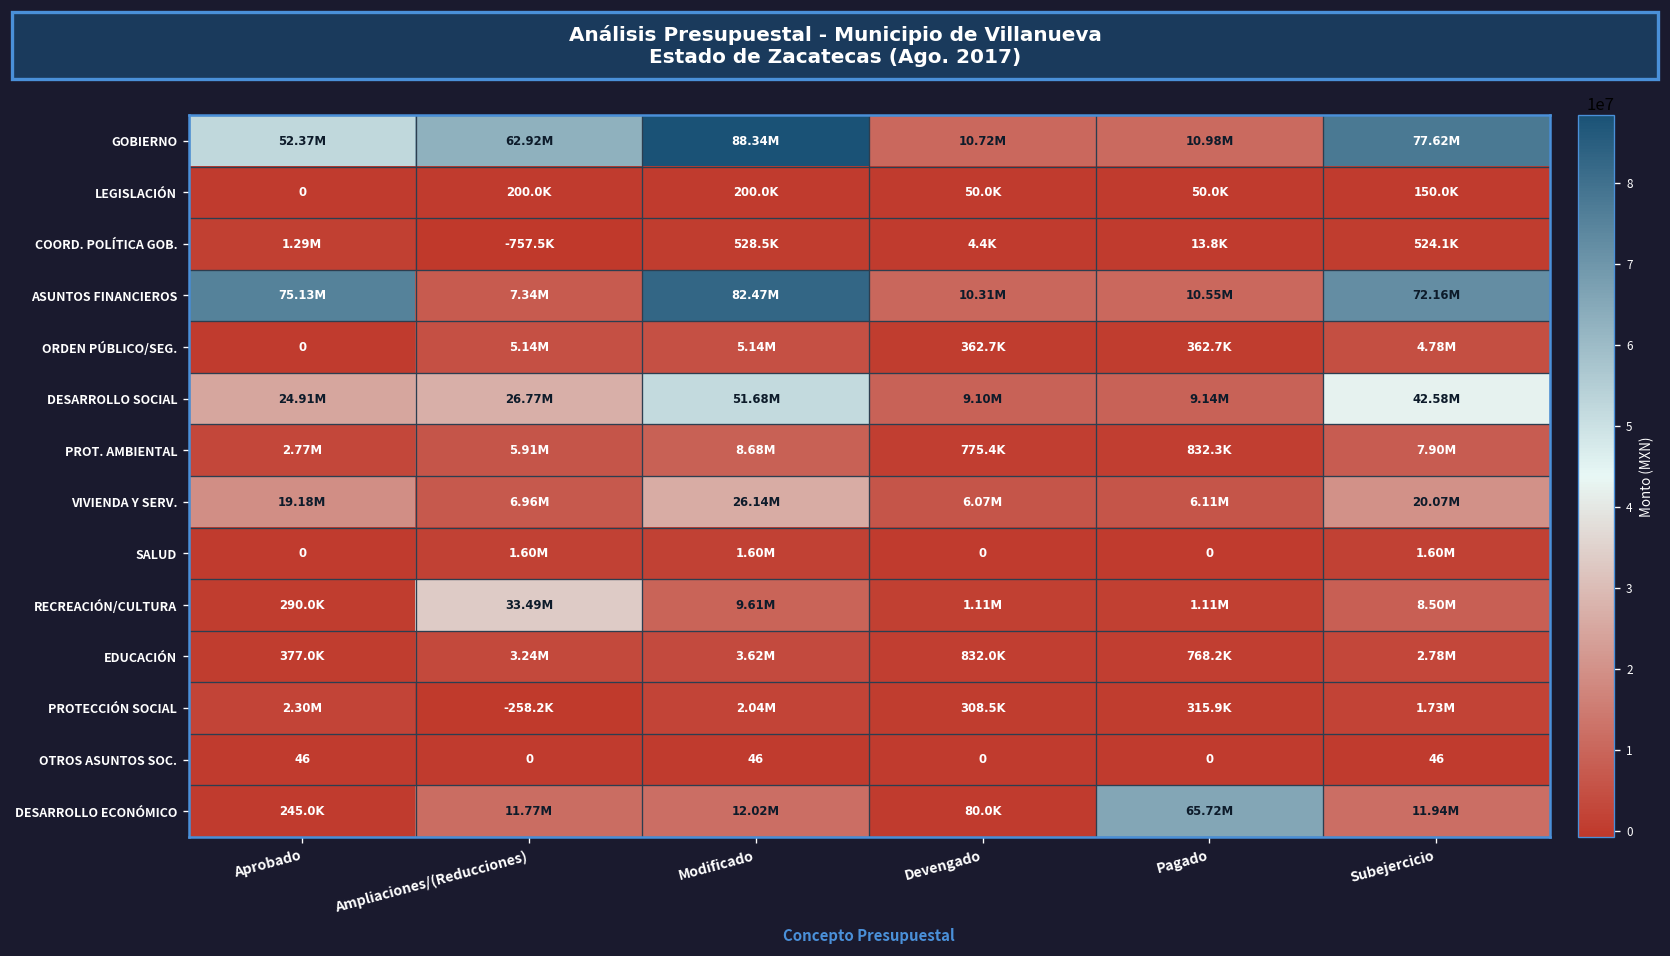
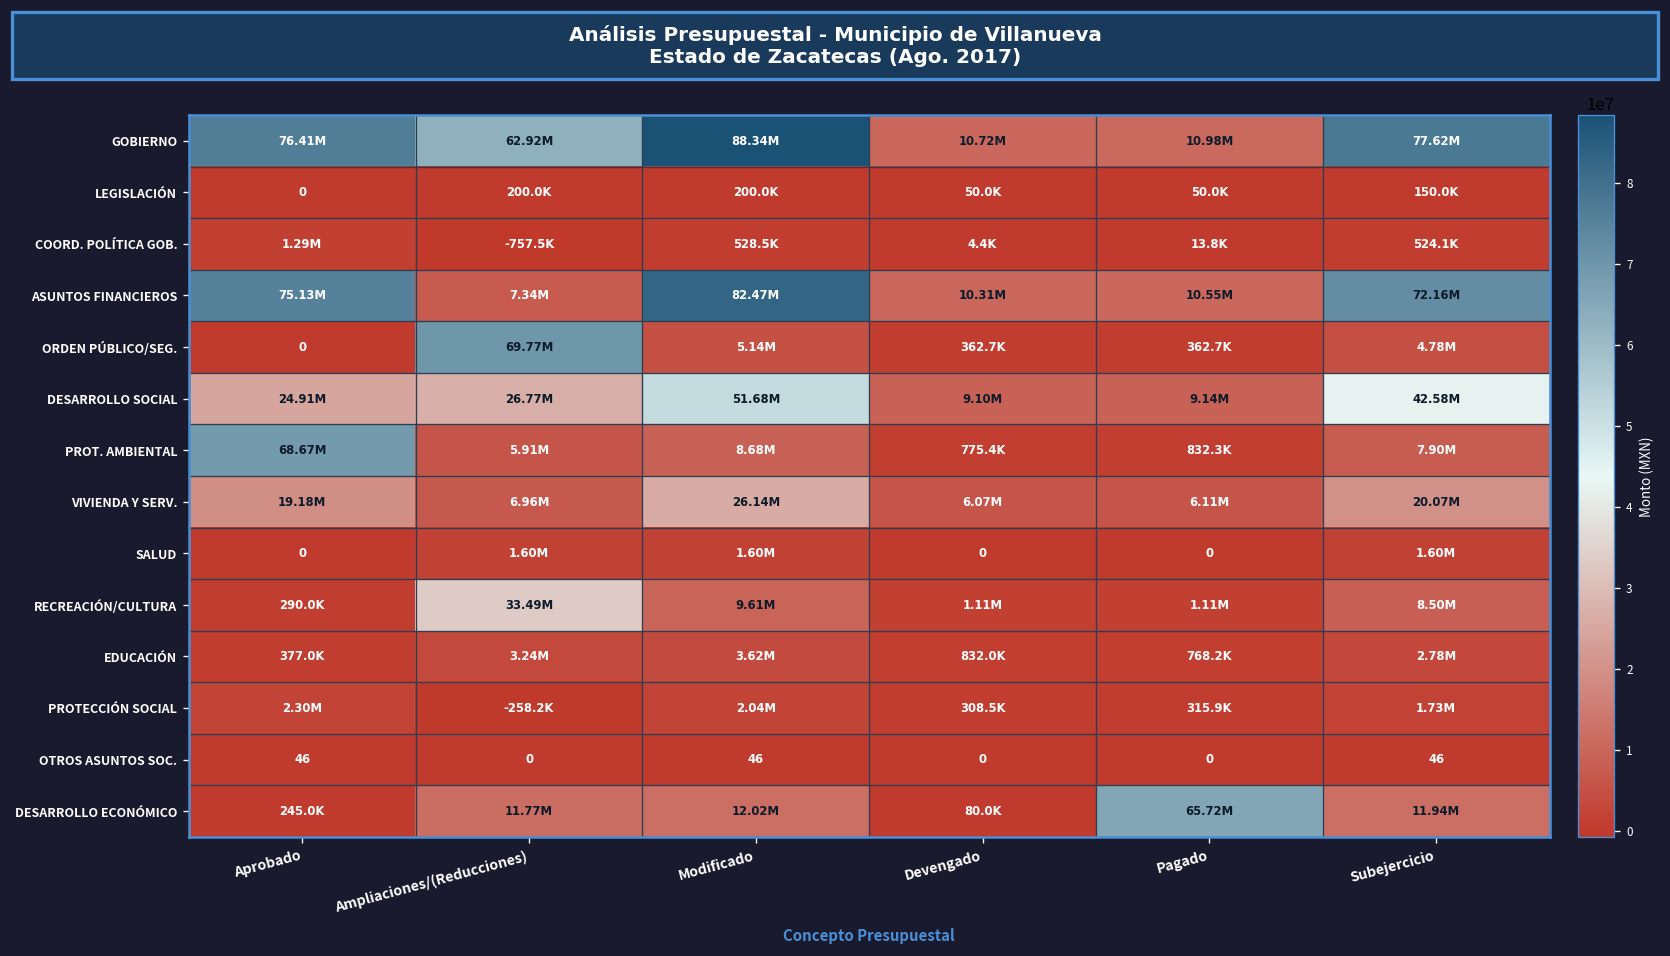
  {
    "GOBIERNO": {
-     "Aprobado": "52.37M",
+     "Aprobado": "76.41M",
      "Ampliaciones/(Reducciones)": "62.92M",
      "Modificado": "88.34M",
      "Devengado": "10.72M",
      "Pagado": "10.98M",
      "Subejercicio": "77.62M"
    },
    "LEGISLACIÓN": {
      "Aprobado": "0",
      "Ampliaciones/(Reducciones)": "200.0K",
      "Modificado": "200.0K",
      "Devengado": "50.0K",
      "Pagado": "50.0K",
      "Subejercicio": "150.0K"
    },
    "COORD. POLÍTICA GOB.": {
      "Aprobado": "1.29M",
      "Ampliaciones/(Reducciones)": "-757.5K",
      "Modificado": "528.5K",
      "Devengado": "4.4K",
      "Pagado": "13.8K",
      "Subejercicio": "524.1K"
    },
    "ASUNTOS FINANCIEROS": {
      "Aprobado": "75.13M",
      "Ampliaciones/(Reducciones)": "7.34M",
      "Modificado": "82.47M",
      "Devengado": "10.31M",
      "Pagado": "10.55M",
      "Subejercicio": "72.16M"
    },
    "ORDEN PÚBLICO/SEG.": {
      "Aprobado": "0",
-     "Ampliaciones/(Reducciones)": "5.14M",
+     "Ampliaciones/(Reducciones)": "69.77M",
      "Modificado": "5.14M",
      "Devengado": "362.7K",
      "Pagado": "362.7K",
      "Subejercicio": "4.78M"
    },
    "DESARROLLO SOCIAL": {
      "Aprobado": "24.91M",
      "Ampliaciones/(Reducciones)": "26.77M",
      "Modificado": "51.68M",
      "Devengado": "9.10M",
      "Pagado": "9.14M",
      "Subejercicio": "42.58M"
    },
    "PROT. AMBIENTAL": {
-     "Aprobado": "2.77M",
+     "Aprobado": "68.67M",
      "Ampliaciones/(Reducciones)": "5.91M",
      "Modificado": "8.68M",
      "Devengado": "775.4K",
      "Pagado": "832.3K",
      "Subejercicio": "7.90M"
    },
    "VIVIENDA Y SERV.": {
      "Aprobado": "19.18M",
      "Ampliaciones/(Reducciones)": "6.96M",
      "Modificado": "26.14M",
      "Devengado": "6.07M",
      "Pagado": "6.11M",
      "Subejercicio": "20.07M"
    },
    "SALUD": {
      "Aprobado": "0",
      "Ampliaciones/(Reducciones)": "1.60M",
      "Modificado": "1.60M",
      "Devengado": "0",
      "Pagado": "0",
      "Subejercicio": "1.60M"
    },
    "RECREACIÓN/CULTURA": {
      "Aprobado": "290.0K",
      "Ampliaciones/(Reducciones)": "33.49M",
      "Modificado": "9.61M",
      "Devengado": "1.11M",
      "Pagado": "1.11M",
      "Subejercicio": "8.50M"
    },
    "EDUCACIÓN": {
      "Aprobado": "377.0K",
      "Ampliaciones/(Reducciones)": "3.24M",
      "Modificado": "3.62M",
      "Devengado": "832.0K",
      "Pagado": "768.2K",
      "Subejercicio": "2.78M"
    },
    "PROTECCIÓN SOCIAL": {
      "Aprobado": "2.30M",
      "Ampliaciones/(Reducciones)": "-258.2K",
      "Modificado": "2.04M",
      "Devengado": "308.5K",
      "Pagado": "315.9K",
      "Subejercicio": "1.73M"
    },
    "OTROS ASUNTOS SOC.": {
      "Aprobado": "46",
      "Ampliaciones/(Reducciones)": "0",
      "Modificado": "46",
      "Devengado": "0",
      "Pagado": "0",
      "Subejercicio": "46"
    },
    "DESARROLLO ECONÓMICO": {
      "Aprobado": "245.0K",
      "Ampliaciones/(Reducciones)": "11.77M",
      "Modificado": "12.02M",
      "Devengado": "80.0K",
      "Pagado": "65.72M",
      "Subejercicio": "11.94M"
    }
  }
